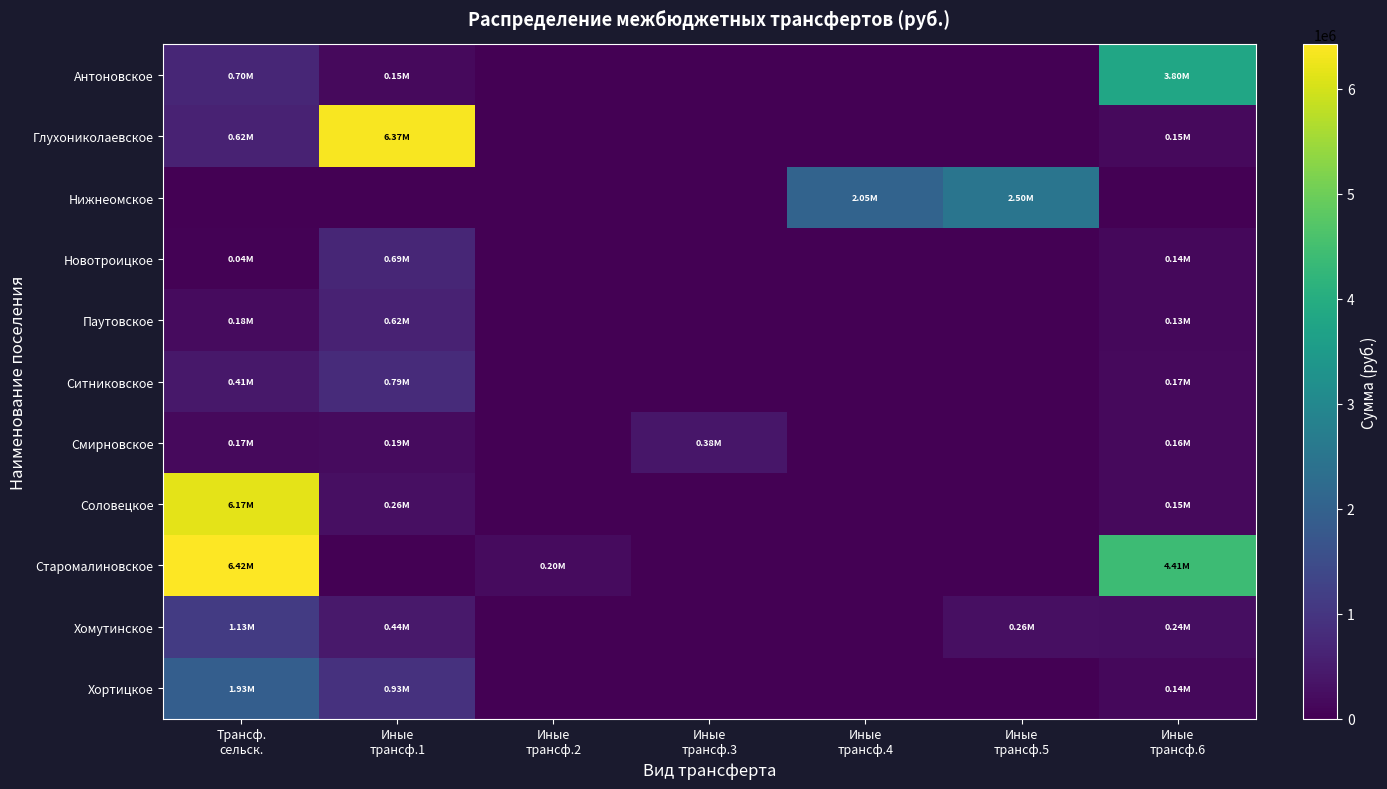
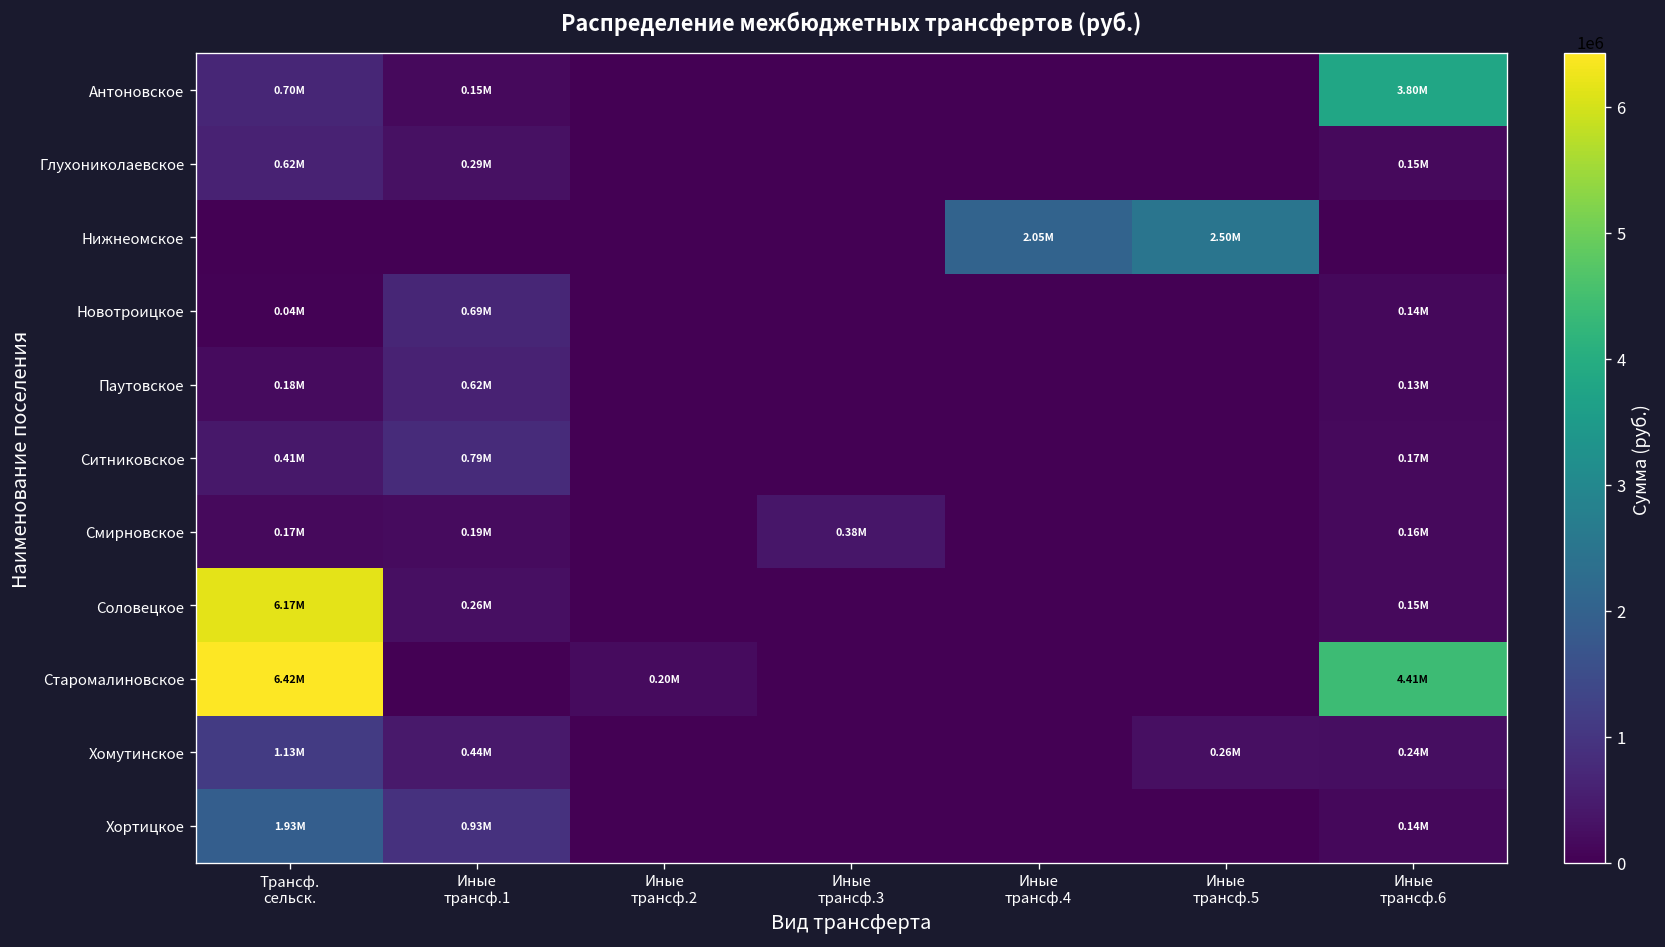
  {
    "Антоновское": {
      "Трансф. сельск.": "0.70M",
      "Иные трансф.1": "0.15M",
      "Иные трансф.6": "3.80M"
    },
    "Глухониколаевское": {
      "Трансф. сельск.": "0.62M",
-     "Иные трансф.1": "6.37M",
+     "Иные трансф.1": "0.29M",
      "Иные трансф.6": "0.15M"
    },
    "Нижнеомское": {
      "Иные трансф.4": "2.05M",
      "Иные трансф.5": "2.50M"
    },
    "Новотроицкое": {
      "Трансф. сельск.": "0.04M",
      "Иные трансф.1": "0.69M",
      "Иные трансф.6": "0.14M"
    },
    "Паутовское": {
      "Трансф. сельск.": "0.18M",
      "Иные трансф.1": "0.62M",
      "Иные трансф.6": "0.13M"
    },
    "Ситниковское": {
      "Трансф. сельск.": "0.41M",
      "Иные трансф.1": "0.79M",
      "Иные трансф.6": "0.17M"
    },
    "Смирновское": {
      "Трансф. сельск.": "0.17M",
      "Иные трансф.1": "0.19M",
      "Иные трансф.3": "0.38M",
      "Иные трансф.6": "0.16M"
    },
    "Соловецкое": {
      "Трансф. сельск.": "6.17M",
      "Иные трансф.1": "0.26M",
      "Иные трансф.6": "0.15M"
    },
    "Старомалиновское": {
      "Трансф. сельск.": "6.42M",
      "Иные трансф.2": "0.20M",
      "Иные трансф.6": "4.41M"
    },
    "Хомутинское": {
      "Трансф. сельск.": "1.13M",
      "Иные трансф.1": "0.44M",
      "Иные трансф.5": "0.26M",
      "Иные трансф.6": "0.24M"
    },
    "Хортицкое": {
      "Трансф. сельск.": "1.93M",
      "Иные трансф.1": "0.93M",
      "Иные трансф.6": "0.14M"
    }
  }
